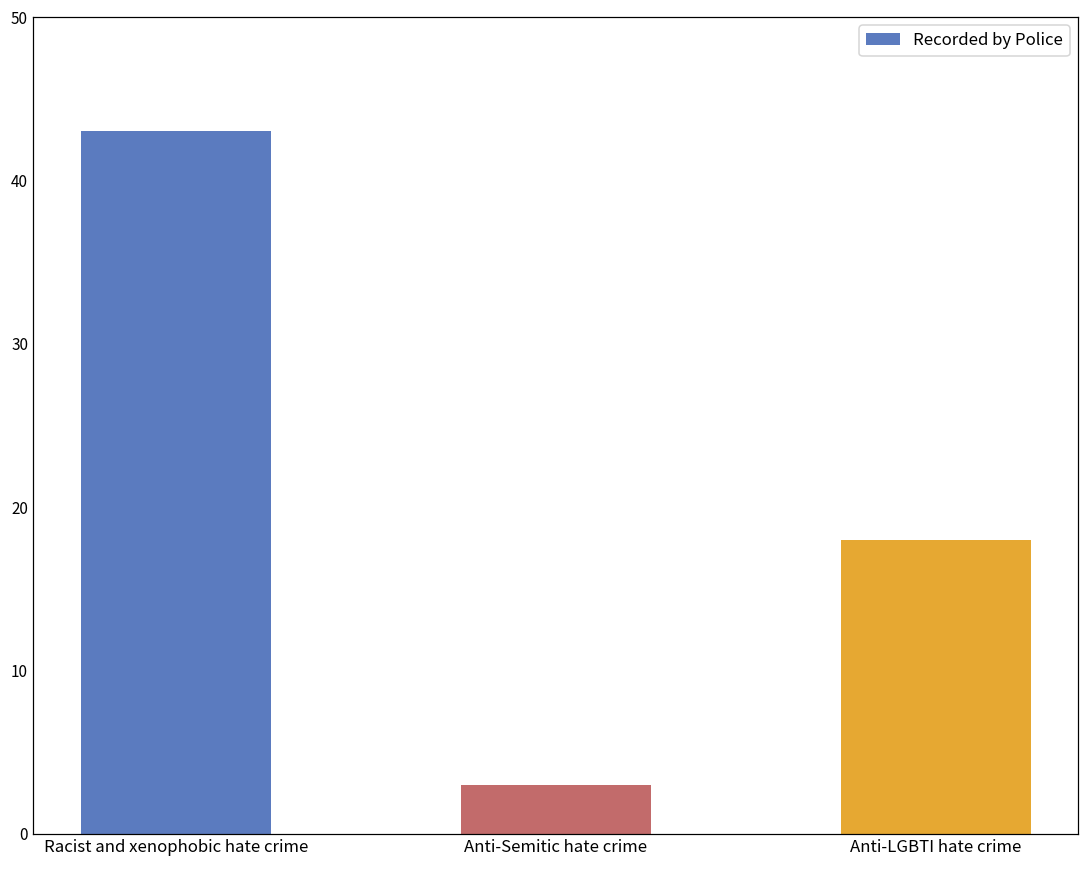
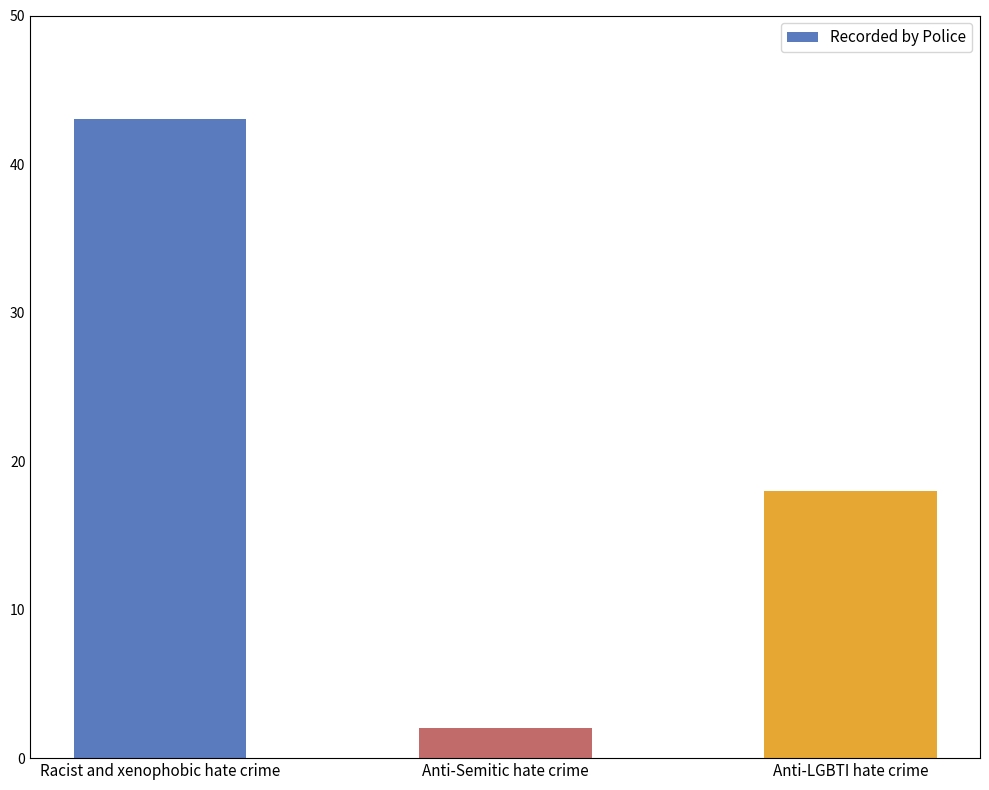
  {
    "Racist and xenophobic hate crime": 43,
-   "Anti-Semitic hate crime": 3,
+   "Anti-Semitic hate crime": 2,
    "Anti-LGBTI hate crime": 18
  }
